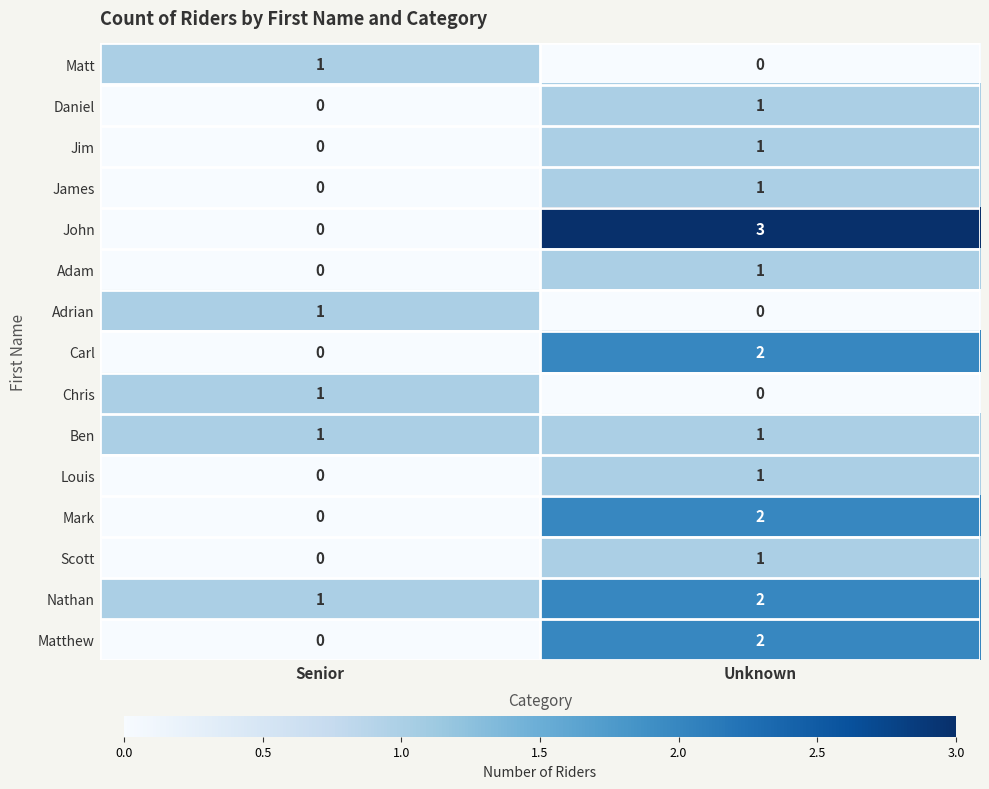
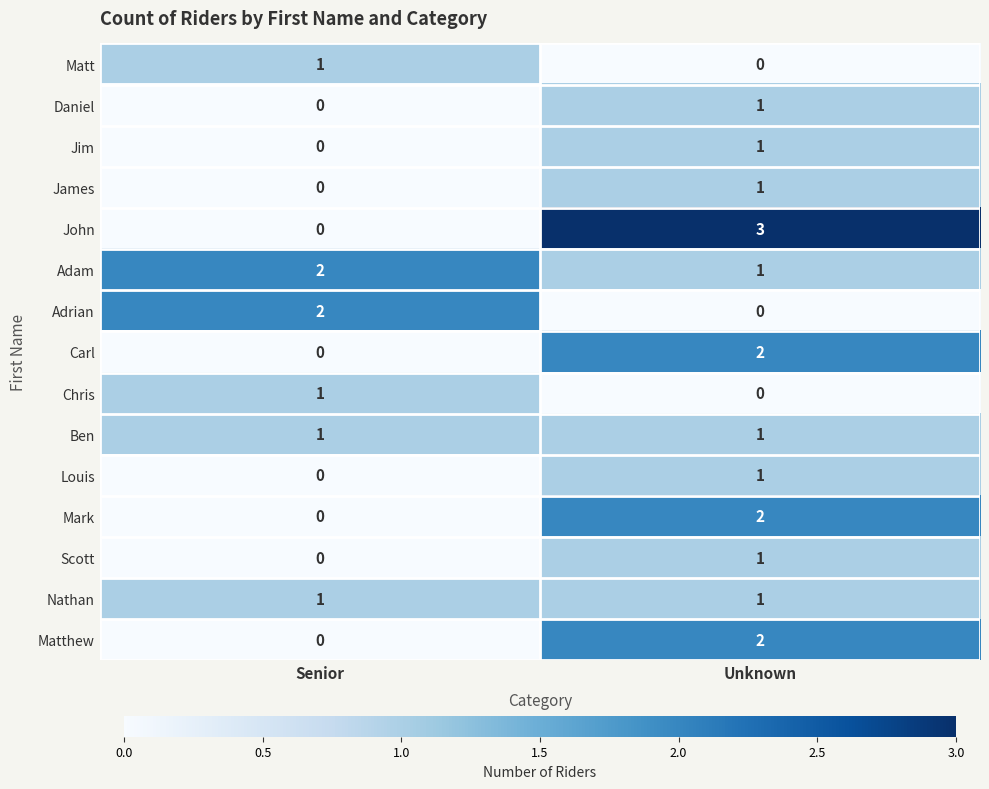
  {
    "Matt": {
      "Senior": 1,
      "Unknown": 0
    },
    "Daniel": {
      "Senior": 0,
      "Unknown": 1
    },
    "Jim": {
      "Senior": 0,
      "Unknown": 1
    },
    "James": {
      "Senior": 0,
      "Unknown": 1
    },
    "John": {
      "Senior": 0,
      "Unknown": 3
    },
    "Adam": {
-     "Senior": 0,
+     "Senior": 2,
      "Unknown": 1
    },
    "Adrian": {
-     "Senior": 1,
+     "Senior": 2,
      "Unknown": 0
    },
    "Carl": {
      "Senior": 0,
      "Unknown": 2
    },
    "Chris": {
      "Senior": 1,
      "Unknown": 0
    },
    "Ben": {
      "Senior": 1,
      "Unknown": 1
    },
    "Louis": {
      "Senior": 0,
      "Unknown": 1
    },
    "Mark": {
      "Senior": 0,
      "Unknown": 2
    },
    "Scott": {
      "Senior": 0,
      "Unknown": 1
    },
    "Nathan": {
      "Senior": 1,
-     "Unknown": 2
+     "Unknown": 1
    },
    "Matthew": {
      "Senior": 0,
      "Unknown": 2
    }
  }
